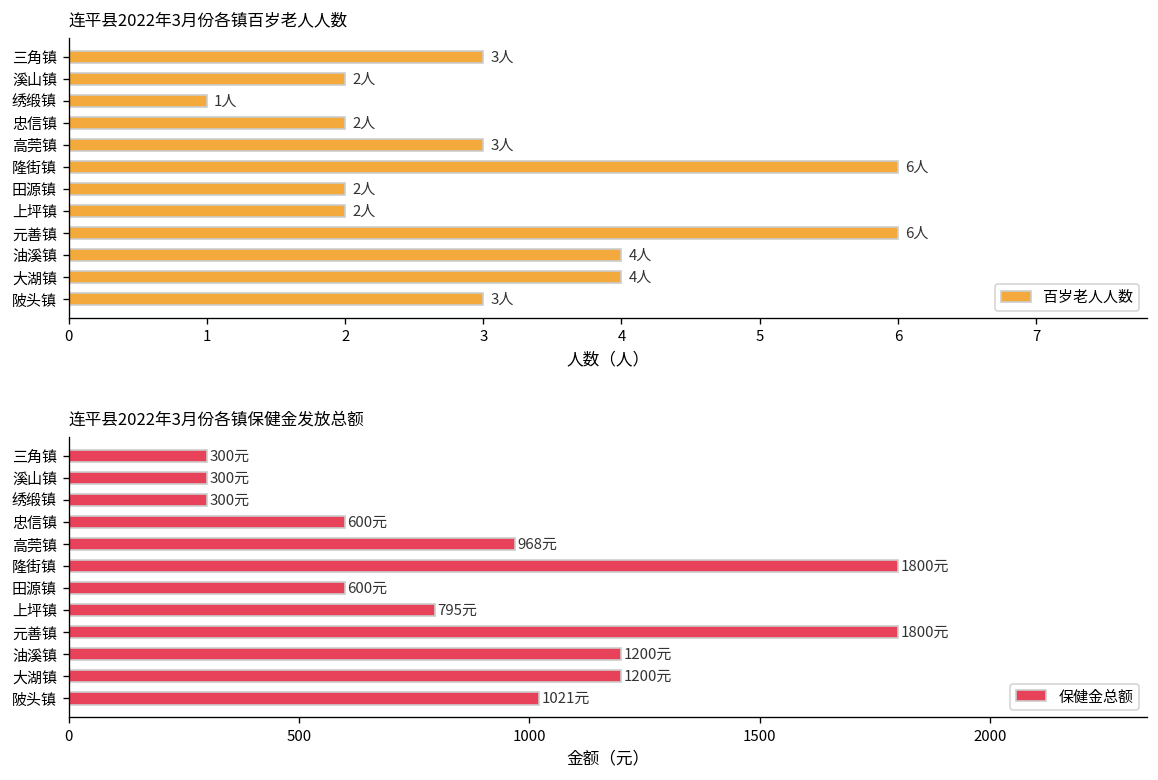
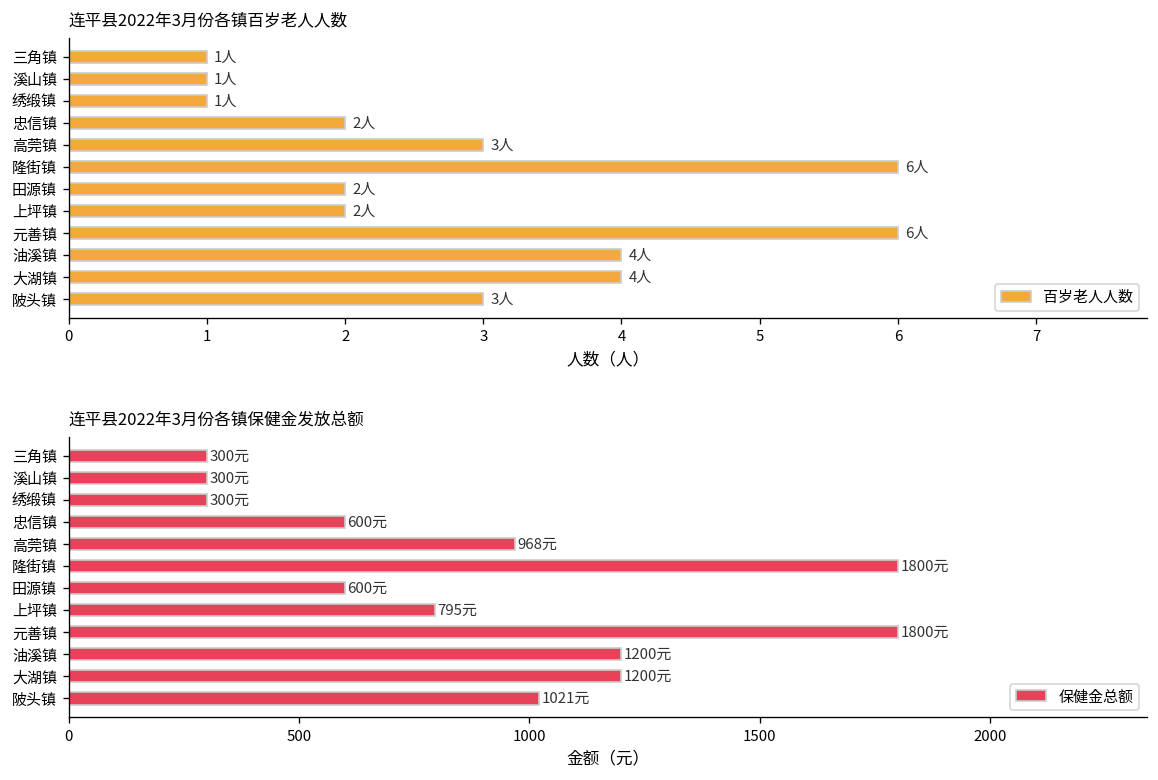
  {
    "连平县2022年3月份各镇百岁老人人数": {
-     "三角镇": "3人",
-     "溪山镇": "2人",
+     "三角镇": "1人",
+     "溪山镇": "1人",
      "绣缎镇": "1人",
      "忠信镇": "2人",
      "高莞镇": "3人",
      "隆街镇": "6人",
      "田源镇": "2人",
      "上坪镇": "2人",
      "元善镇": "6人",
      "油溪镇": "4人",
      "大湖镇": "4人",
      "陂头镇": "3人"
    },
    "连平县2022年3月份各镇保健金发放总额": {
      "三角镇": "300元",
      "溪山镇": "300元",
      "绣缎镇": "300元",
      "忠信镇": "600元",
      "高莞镇": "968元",
      "隆街镇": "1800元",
      "田源镇": "600元",
      "上坪镇": "795元",
      "元善镇": "1800元",
      "油溪镇": "1200元",
      "大湖镇": "1200元",
      "陂头镇": "1021元"
    }
  }
